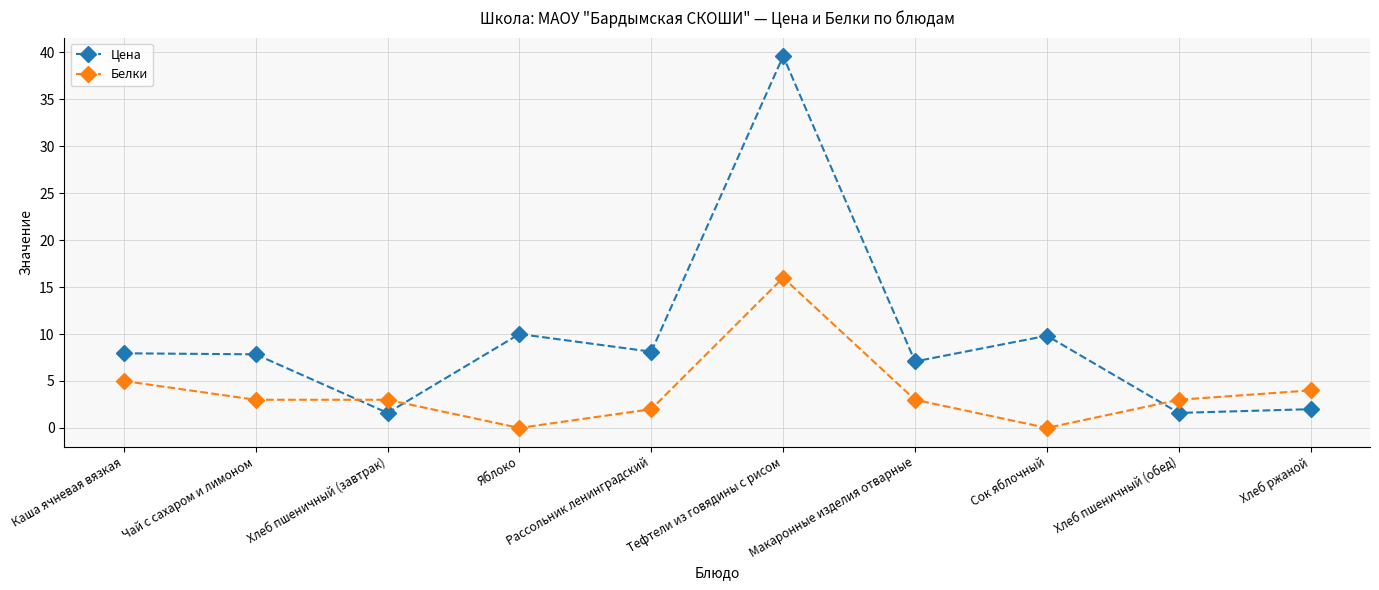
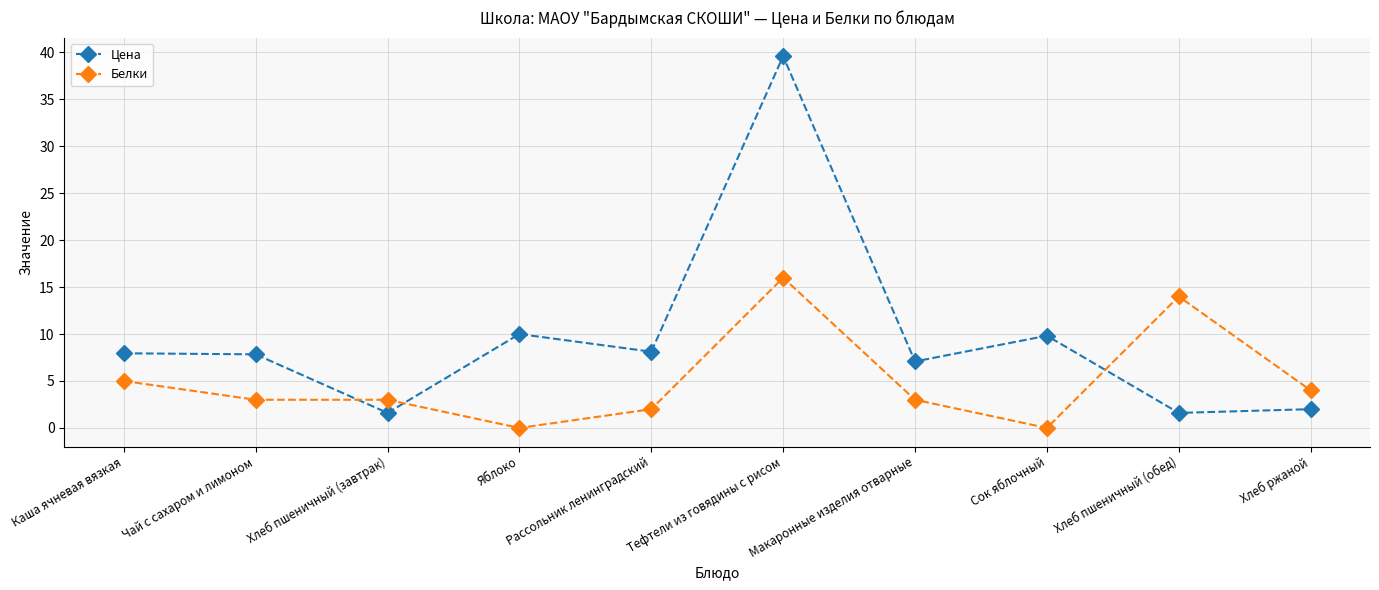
  {
    "Цена": {
      "Каша ячневая вязкая": 8,
      "Чай с сахаром и лимоном": 8,
      "Хлеб пшеничный (завтрак)": 2,
      "Яблоко": 10,
      "Рассольник ленинградский": 8,
      "Тефтели из говядины с рисом": 40,
      "Макаронные изделия отварные": 7,
      "Сок яблочный": 10,
      "Хлеб пшеничный (обед)": 2,
      "Хлеб ржаной": 2
    },
    "Белки": {
      "Каша ячневая вязкая": 5,
      "Чай с сахаром и лимоном": 3,
      "Хлеб пшеничный (завтрак)": 3,
      "Яблоко": 0,
      "Рассольник ленинградский": 2,
      "Тефтели из говядины с рисом": 16,
      "Макаронные изделия отварные": 3,
      "Сок яблочный": 0,
-     "Хлеб пшеничный (обед)": 3,
+     "Хлеб пшеничный (обед)": 14,
      "Хлеб ржаной": 4
    }
  }
